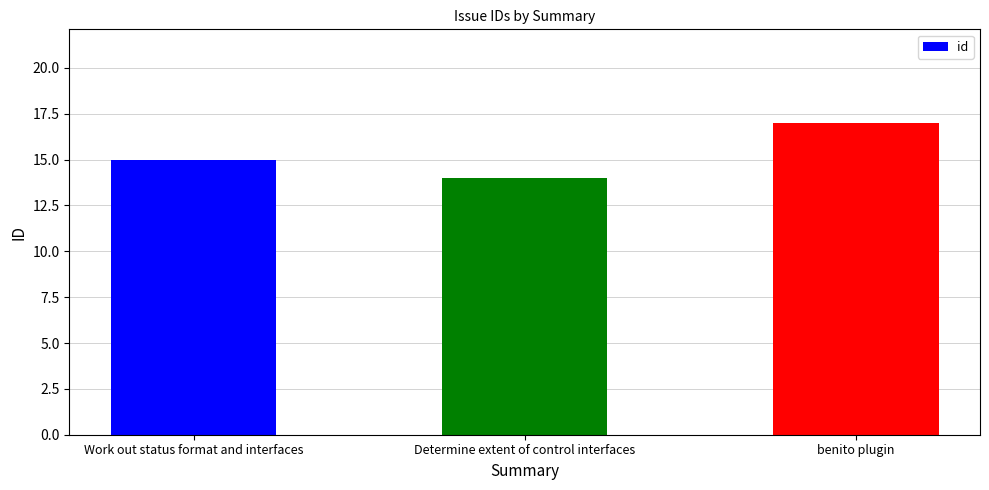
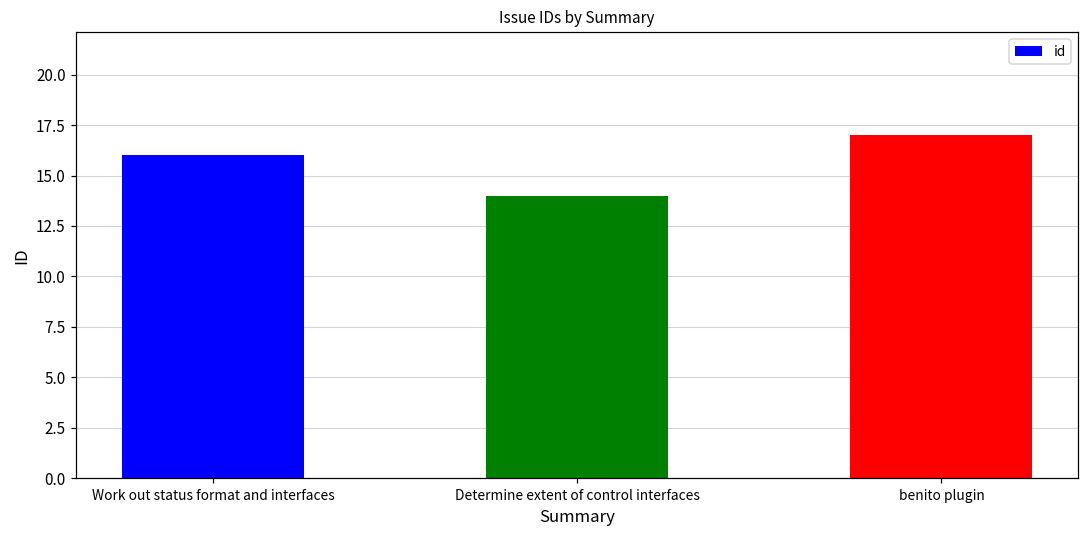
  {
-   "Work out status format and interfaces": 15,
+   "Work out status format and interfaces": 16,
    "Determine extent of control interfaces": 14,
    "benito plugin": 17
  }
